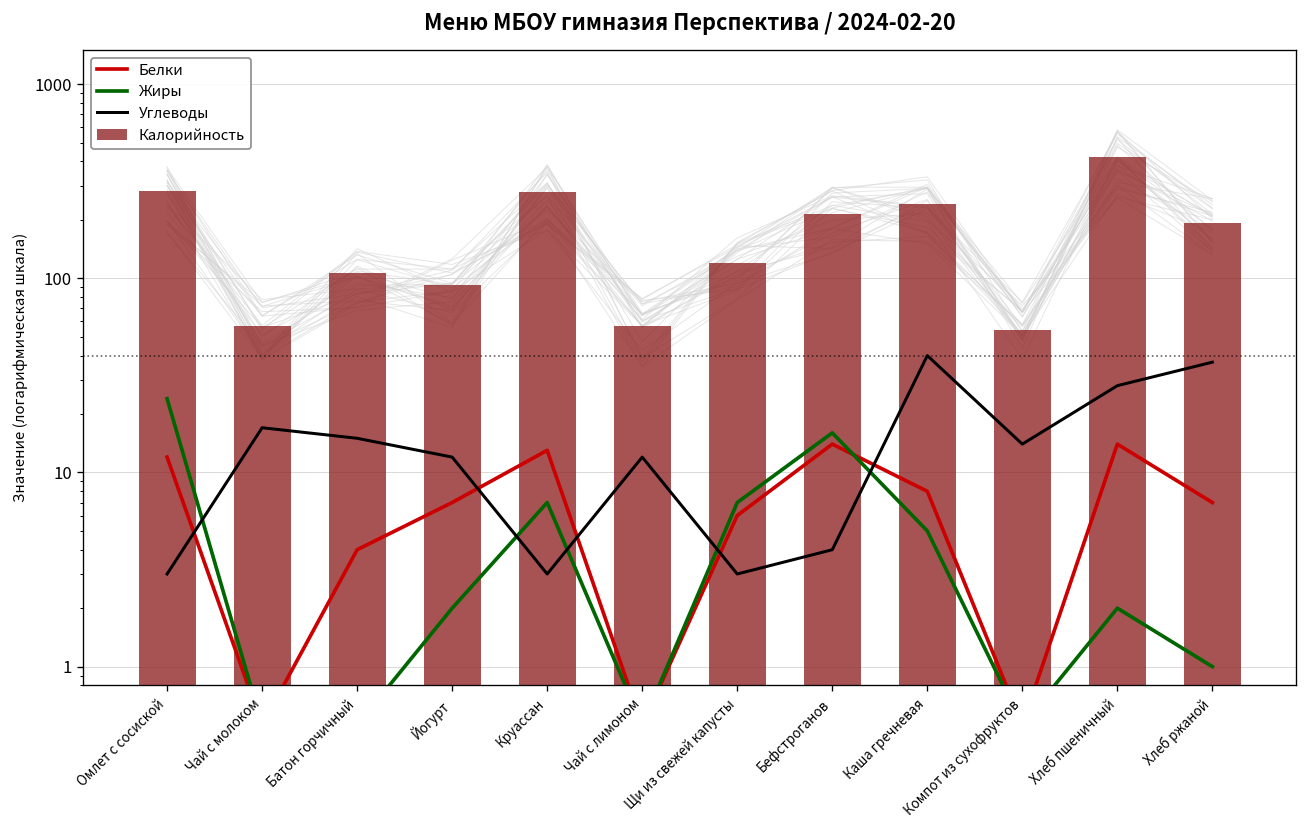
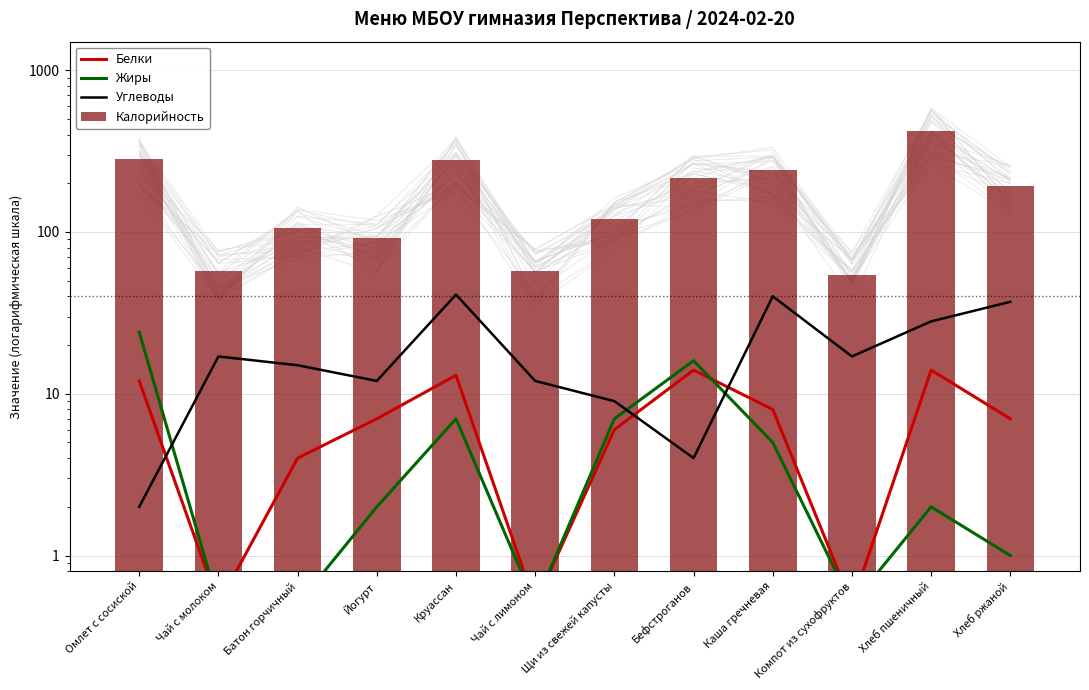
  {
    "Калорийность": {
      "Омлет с сосиской": 280,
      "Чай с молоком": 57,
      "Батон горчичный": 110,
      "Йогурт": 90,
      "Круассан": 280,
      "Чай с лимоном": 57,
      "Щи из свежей капусты": 120,
      "Бефстроганов": 210,
      "Каша гречневая": 240,
      "Компот из сухофруктов": 54,
      "Хлеб пшеничный": 420,
      "Хлеб ржаной": 190
    },
    "Белки": {
      "Омлет с сосиской": 12,
      "Батон горчичный": 4,
      "Йогурт": 7,
      "Круассан": 13,
      "Щи из свежей капусты": 6,
      "Бефстроганов": 14,
      "Каша гречневая": 8,
      "Хлеб пшеничный": 14,
      "Хлеб ржаной": 7
    },
    "Жиры": {
      "Омлет с сосиской": 24,
      "Йогурт": 2,
      "Круассан": 7,
      "Щи из свежей капусты": 7,
      "Бефстроганов": 16,
      "Каша гречневая": 5,
      "Хлеб пшеничный": 2,
      "Хлеб ржаной": 1
    },
    "Углеводы": {
-     "Омлет с сосиской": 3,
+     "Омлет с сосиской": 2,
      "Чай с молоком": 17,
      "Батон горчичный": 15,
      "Йогурт": 12,
-     "Круассан": 3,
+     "Круассан": 41,
      "Чай с лимоном": 12,
-     "Щи из свежей капусты": 3,
+     "Щи из свежей капусты": 9,
      "Бефстроганов": 4,
      "Каша гречневая": 40,
-     "Компот из сухофруктов": 14,
+     "Компот из сухофруктов": 17,
      "Хлеб пшеничный": 28,
      "Хлеб ржаной": 37
    }
  }
